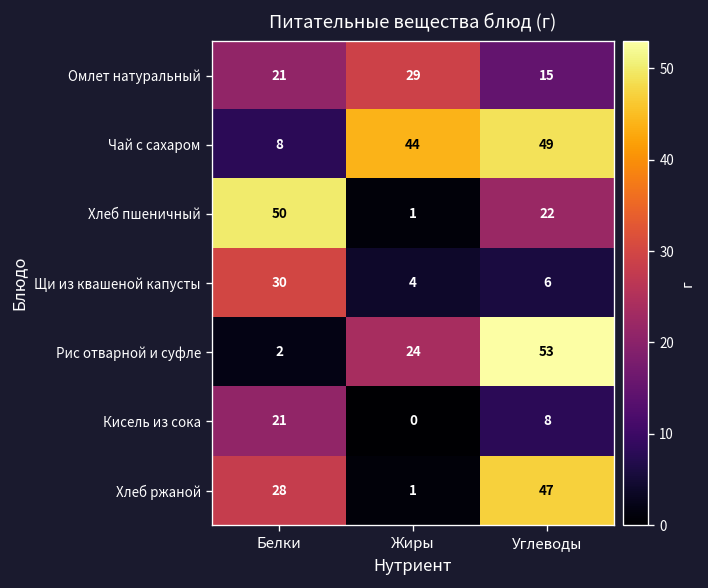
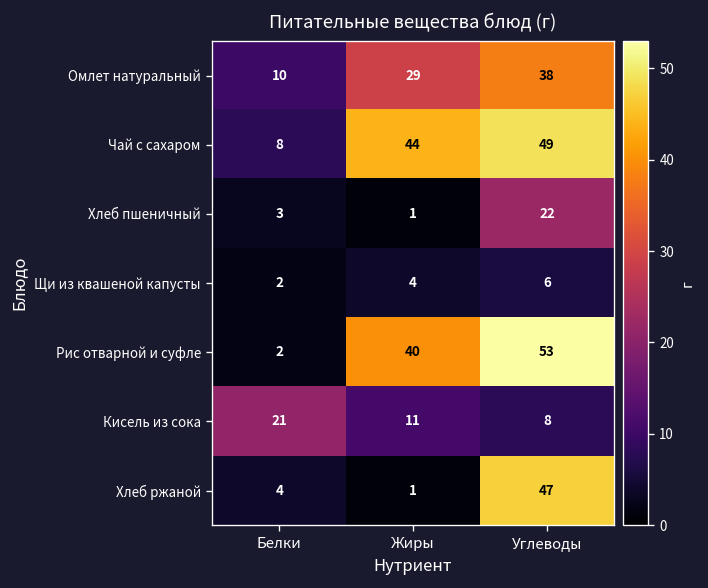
  {
    "Омлет натуральный": {
-     "Белки": 21,
+     "Белки": 10,
      "Жиры": 29,
-     "Углеводы": 15
+     "Углеводы": 38
    },
    "Чай с сахаром": {
      "Белки": 8,
      "Жиры": 44,
      "Углеводы": 49
    },
    "Хлеб пшеничный": {
-     "Белки": 50,
+     "Белки": 3,
      "Жиры": 1,
      "Углеводы": 22
    },
    "Щи из квашеной капусты": {
-     "Белки": 30,
+     "Белки": 2,
      "Жиры": 4,
      "Углеводы": 6
    },
    "Рис отварной и суфле": {
      "Белки": 2,
-     "Жиры": 24,
+     "Жиры": 40,
      "Углеводы": 53
    },
    "Кисель из сока": {
      "Белки": 21,
-     "Жиры": 0,
+     "Жиры": 11,
      "Углеводы": 8
    },
    "Хлеб ржаной": {
-     "Белки": 28,
+     "Белки": 4,
      "Жиры": 1,
      "Углеводы": 47
    }
  }
